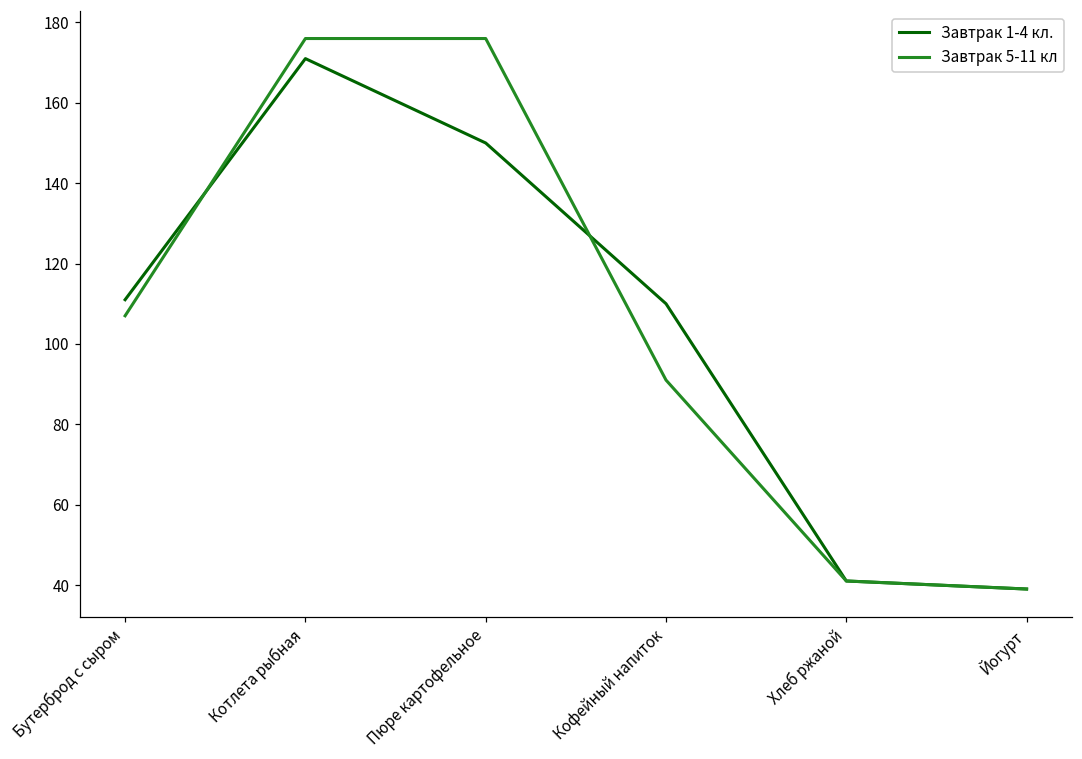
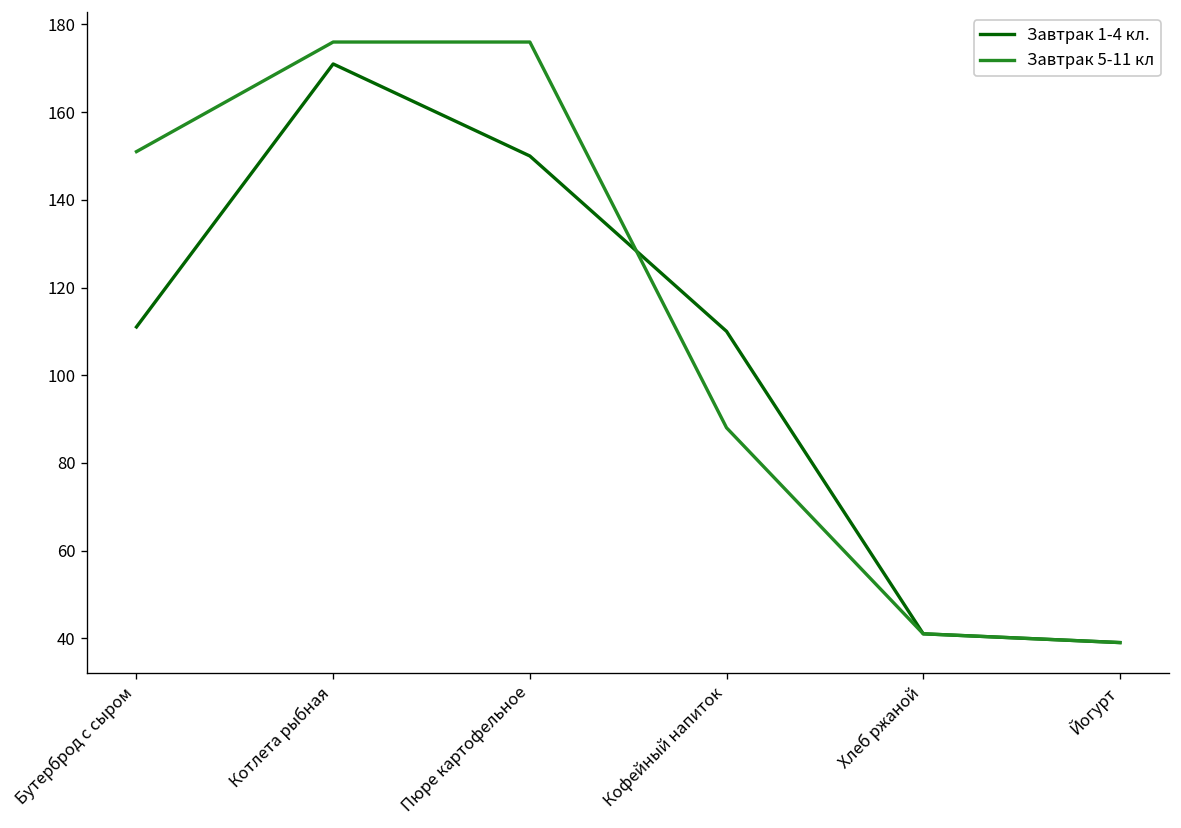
  {
    "Завтрак 1-4 кл.": {
      "Бутерброд с сыром": 111,
      "Котлета рыбная": 171,
      "Пюре картофельное": 150,
      "Кофейный напиток": 110
    },
    "Завтрак 5-11 кл": {
-     "Бутерброд с сыром": 107,
+     "Бутерброд с сыром": 151,
      "Котлета рыбная": 176,
      "Пюре картофельное": 176,
-     "Кофейный напиток": 91
+     "Кофейный напиток": 88
    }
  }
